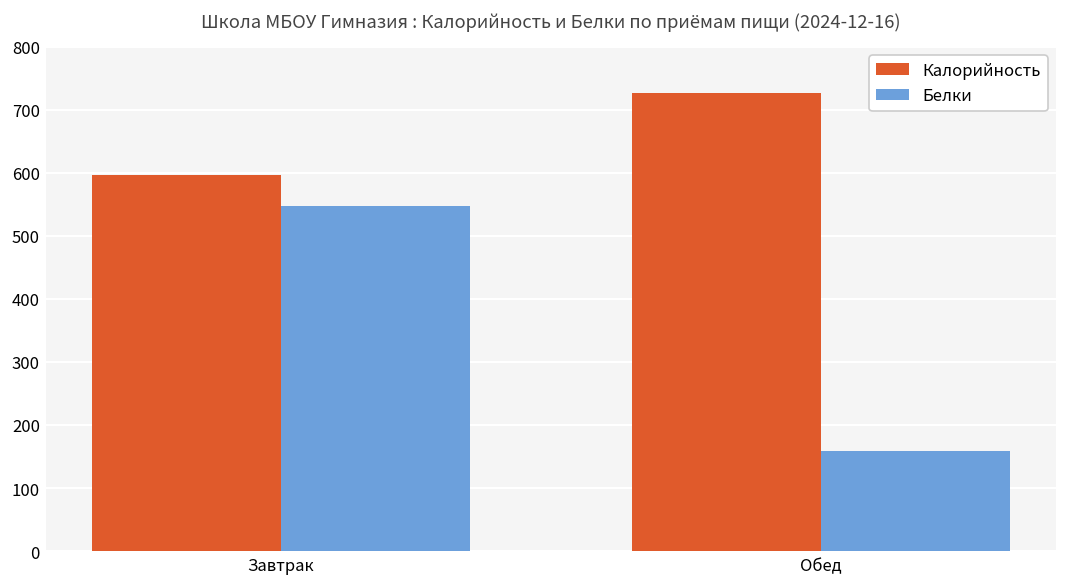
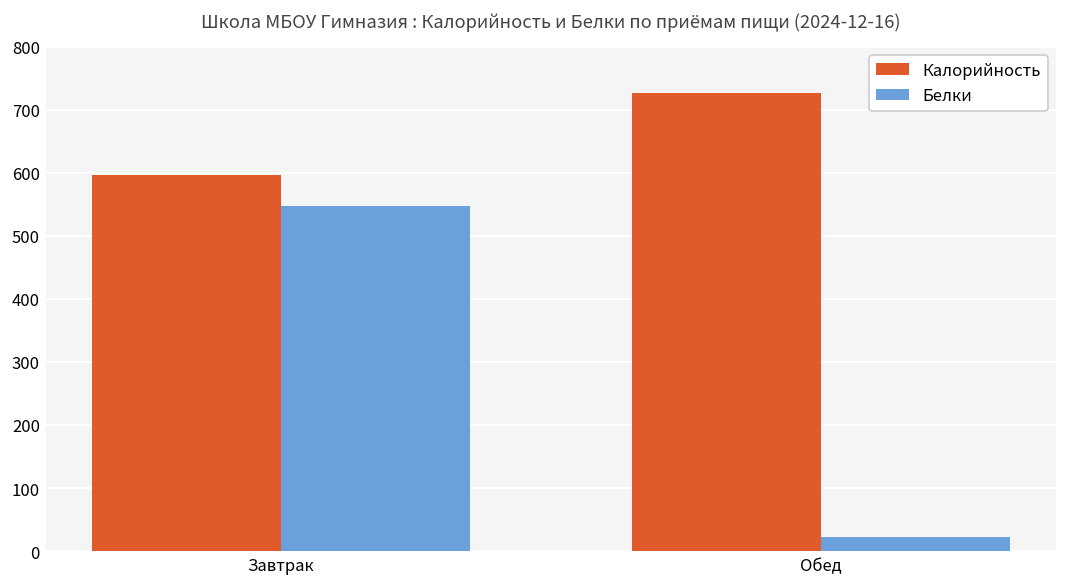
  {
    "Калорийность": {
      "Завтрак": 600,
      "Обед": 730
    },
    "Белки": {
      "Завтрак": 550,
-     "Обед": 160
+     "Обед": 20
    }
  }
